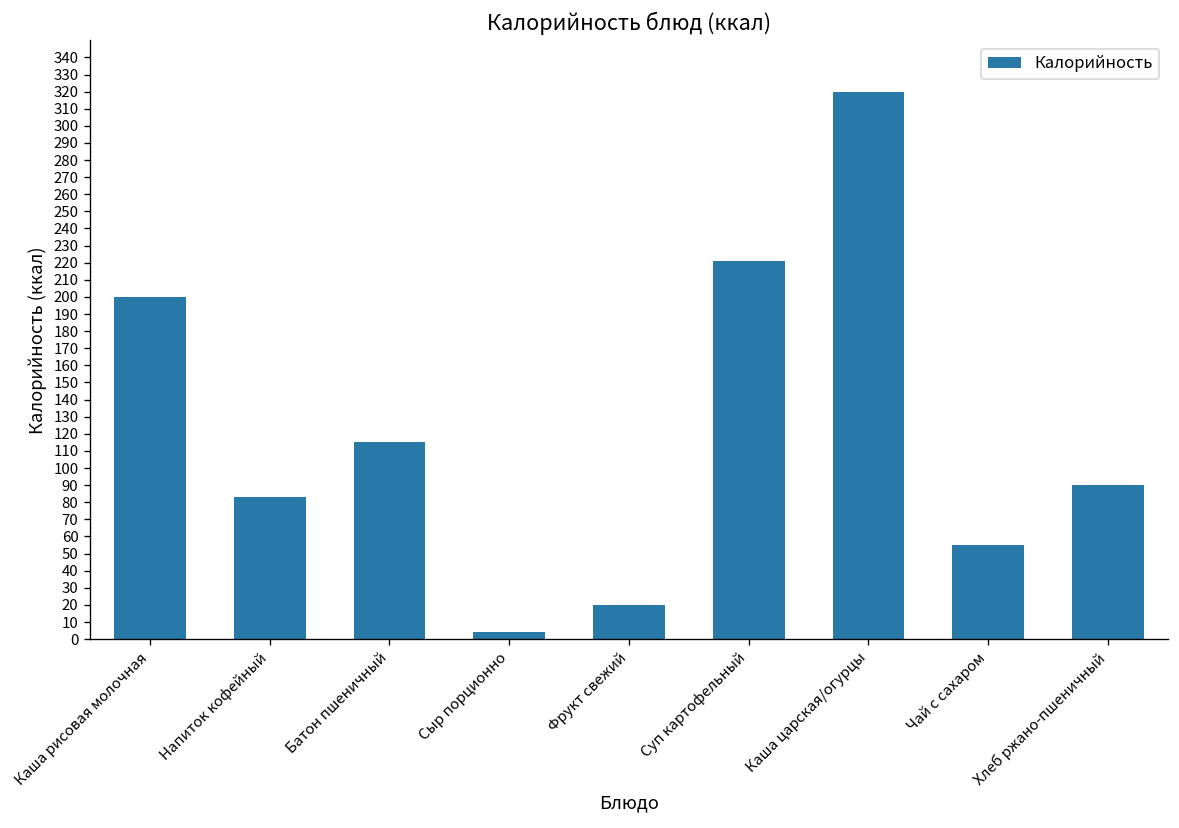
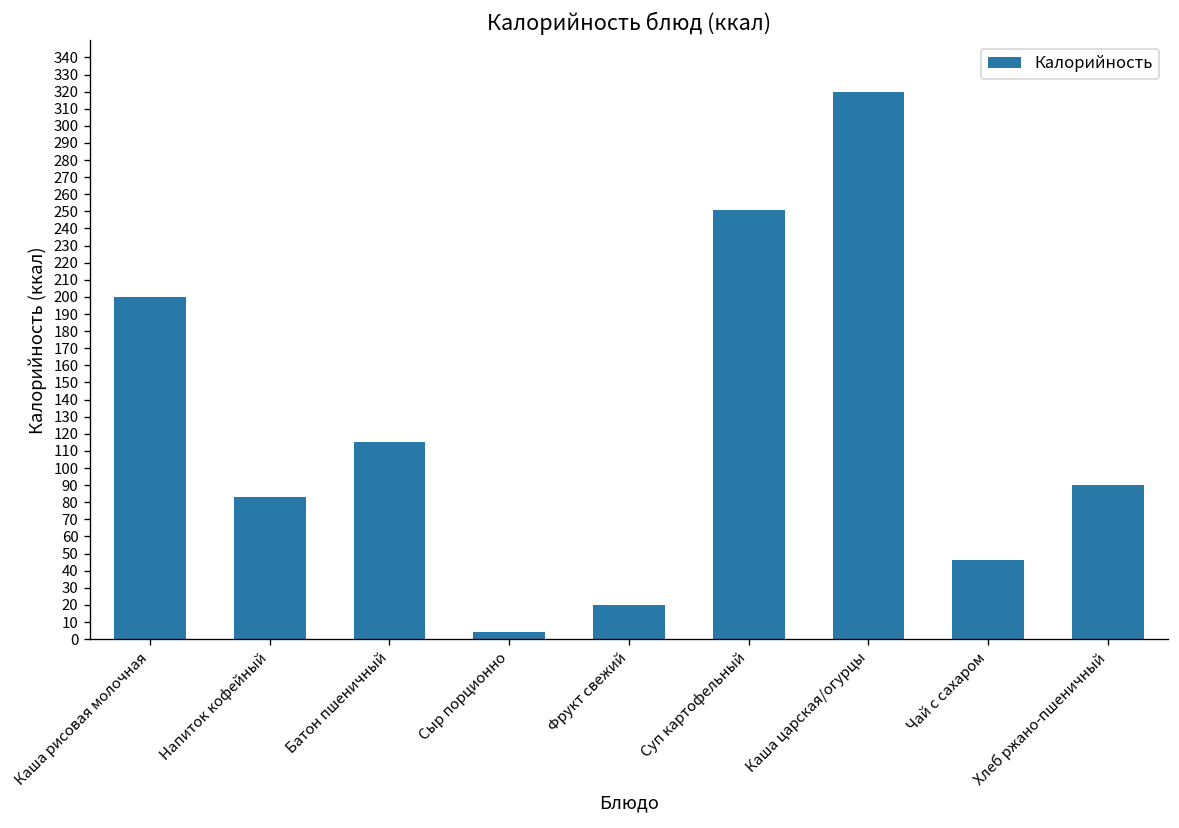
  {
    "Каша рисовая молочная": 200,
    "Напиток кофейный": 83,
    "Батон пшеничный": 115,
    "Сыр порционно": 4,
    "Фрукт свежий": 20,
-   "Суп картофельный": 221,
+   "Суп картофельный": 251,
    "Каша царская/огурцы": 320,
-   "Чай с сахаром": 55,
+   "Чай с сахаром": 46,
    "Хлеб ржано-пшеничный": 90
  }
